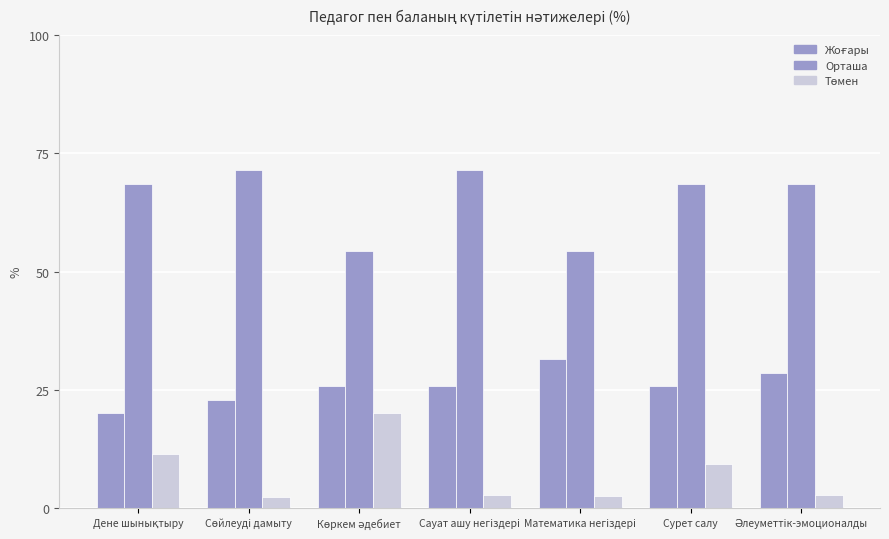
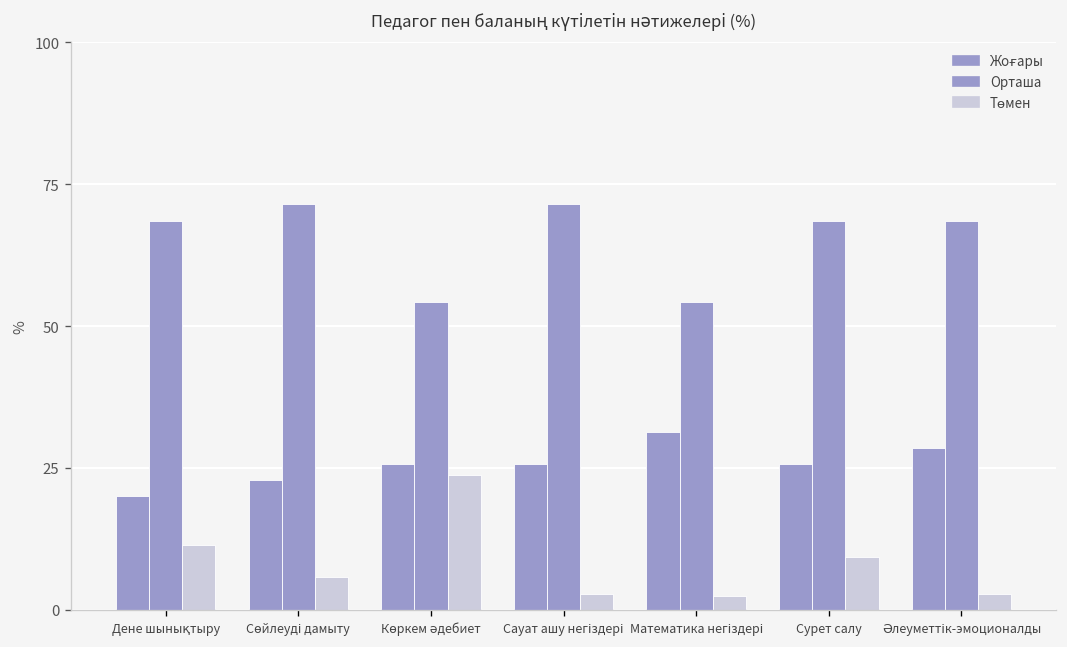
  {
    "Төмен": {
      "Дене шынықтыру": 11,
-     "Сөйлеуді дамыту": 2,
-     "Көркем әдебиет": 20,
+     "Сөйлеуді дамыту": 6,
+     "Көркем әдебиет": 24,
      "Сауат ашу негіздері": 3,
      "Математика негіздері": 2,
      "Сурет салу": 9,
      "Әлеуметтік-эмоционалды": 3
    }
  }
